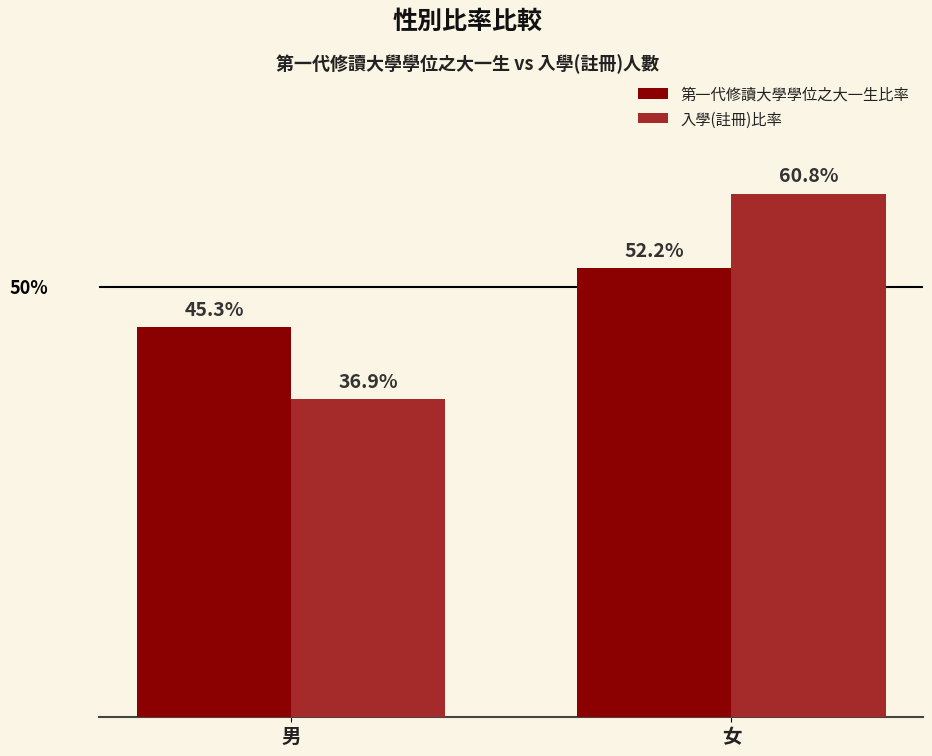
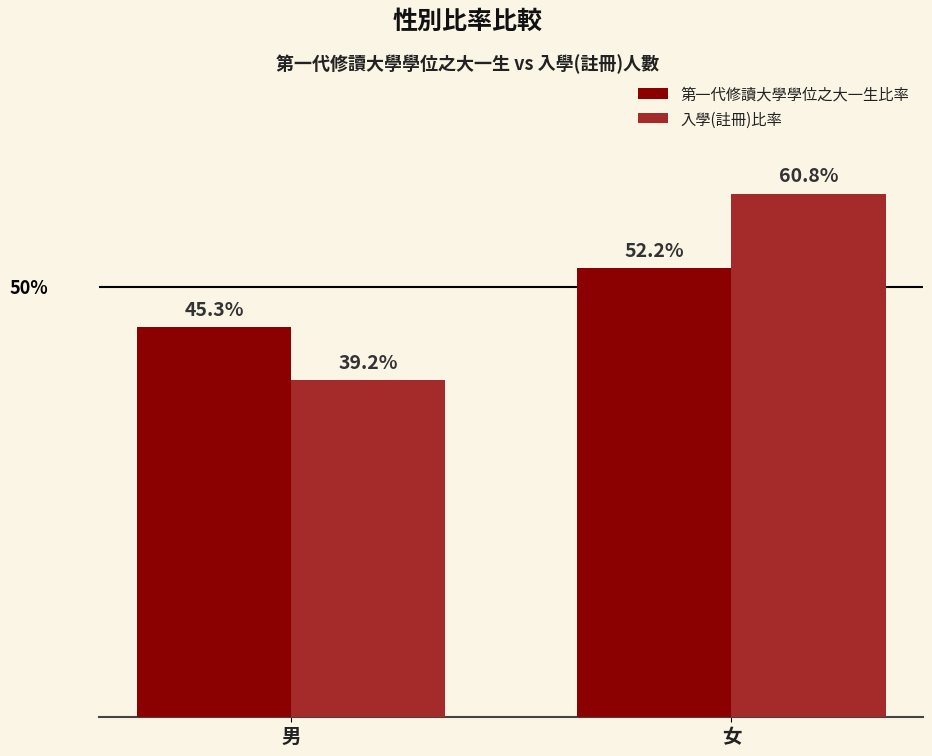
  {
    "第一代修讀大學學位之大一生比率": {
      "男": "45.3%",
      "女": "52.2%"
    },
    "入學(註冊)比率": {
-     "男": "36.9%",
+     "男": "39.2%",
      "女": "60.8%"
    }
  }
